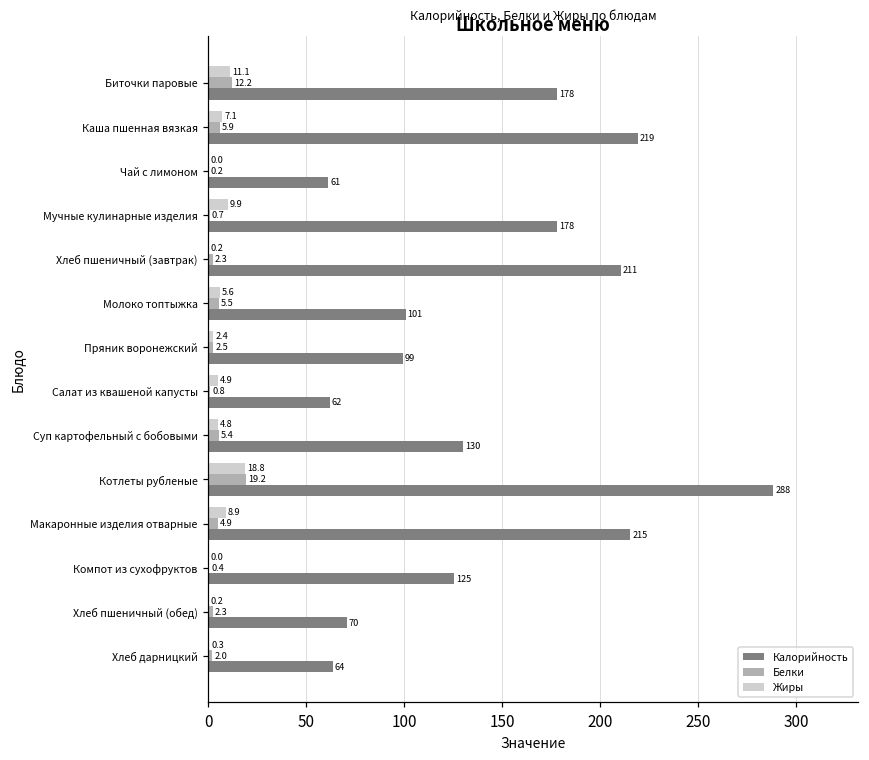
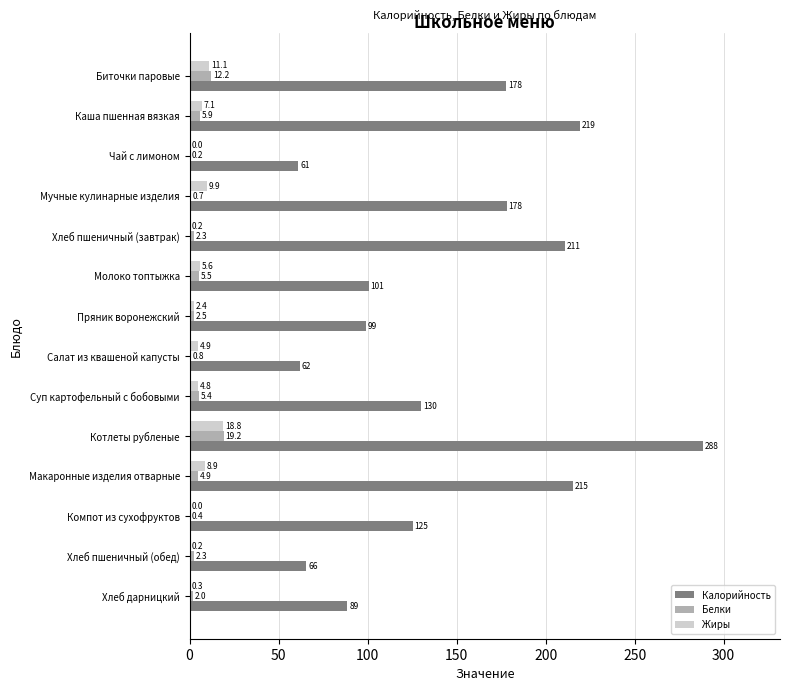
  {
    "Калорийность": {
      "Биточки паровые": 178,
      "Каша пшенная вязкая": 219,
      "Чай с лимоном": 61,
      "Мучные кулинарные изделия": 178,
      "Хлеб пшеничный (завтрак)": 211,
      "Молоко топтыжка": 101,
      "Пряник воронежский": 99,
      "Салат из квашеной капусты": 62,
      "Суп картофельный с бобовыми": 130,
      "Котлеты рубленые": 288,
      "Макаронные изделия отварные": 215,
      "Компот из сухофруктов": 125,
-     "Хлеб пшеничный (обед)": 70,
-     "Хлеб дарницкий": 64
+     "Хлеб пшеничный (обед)": 66,
+     "Хлеб дарницкий": 89
    }
  }
